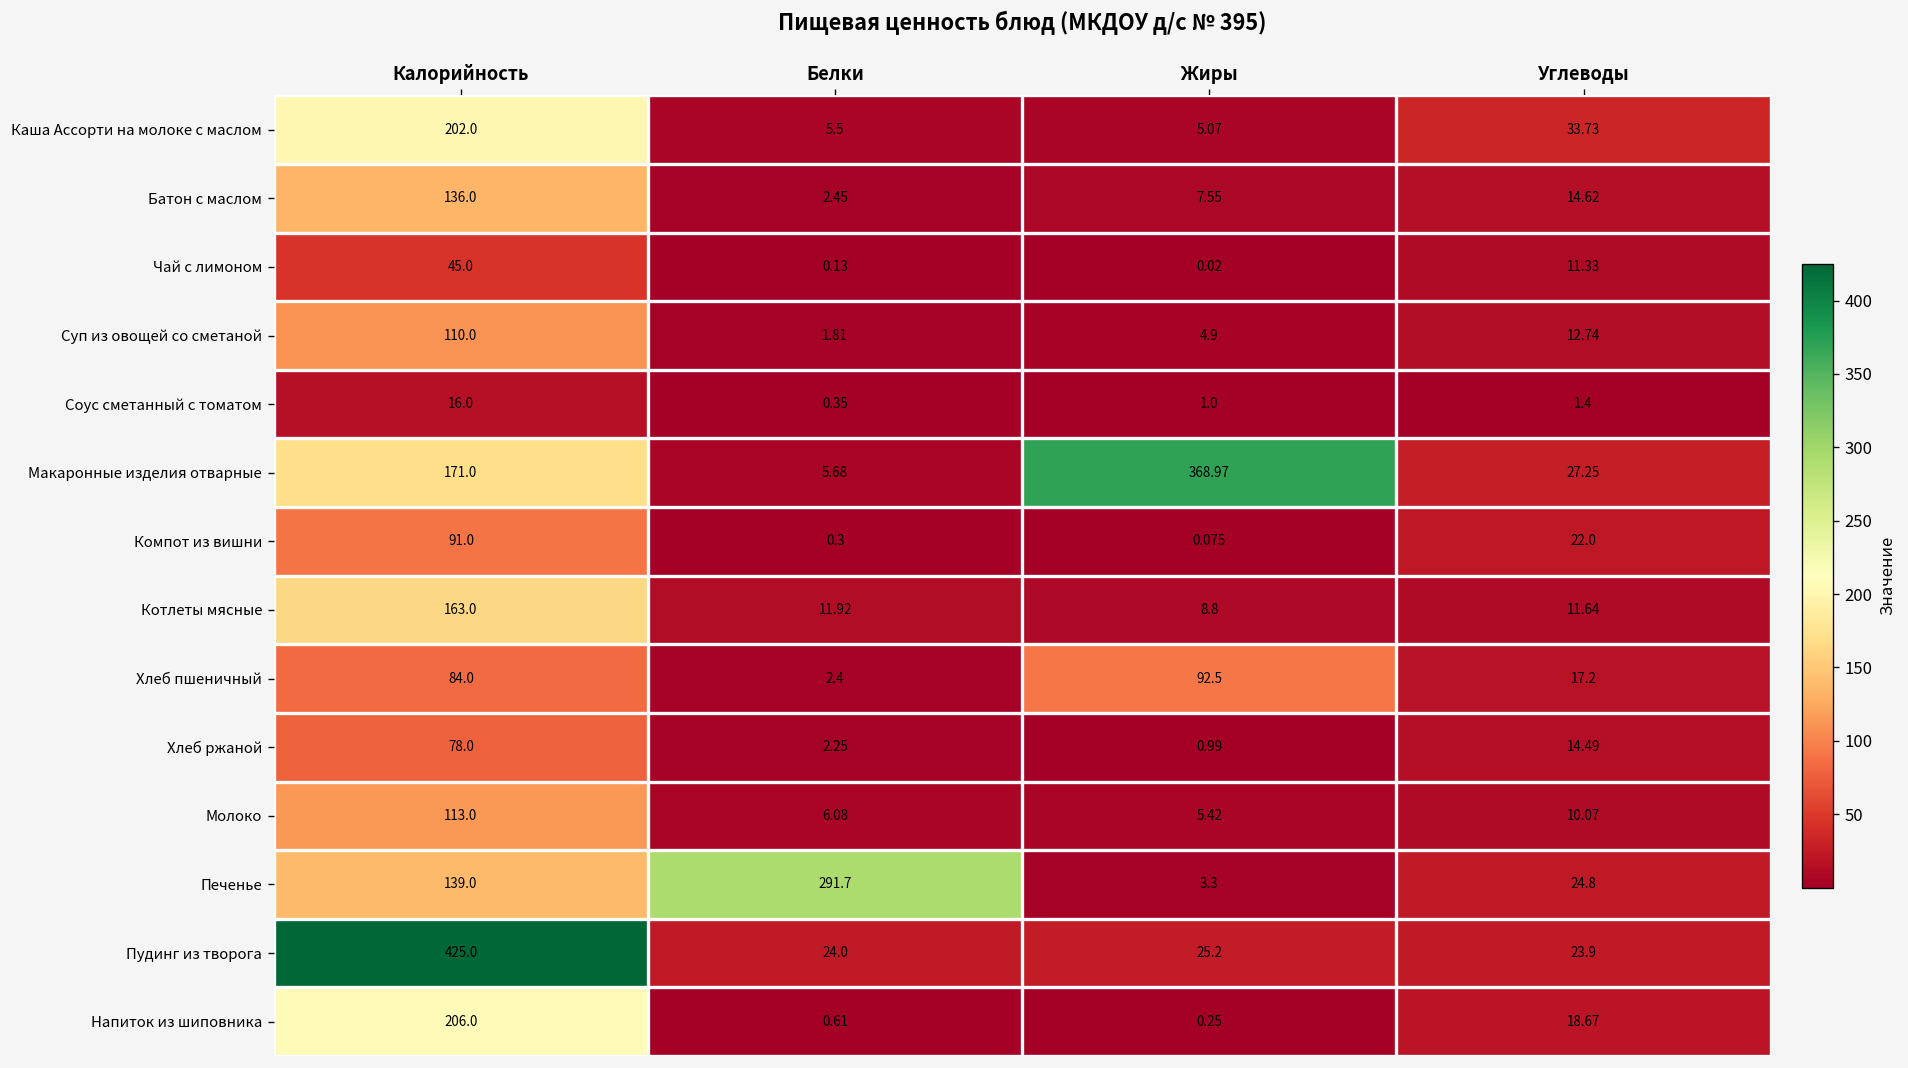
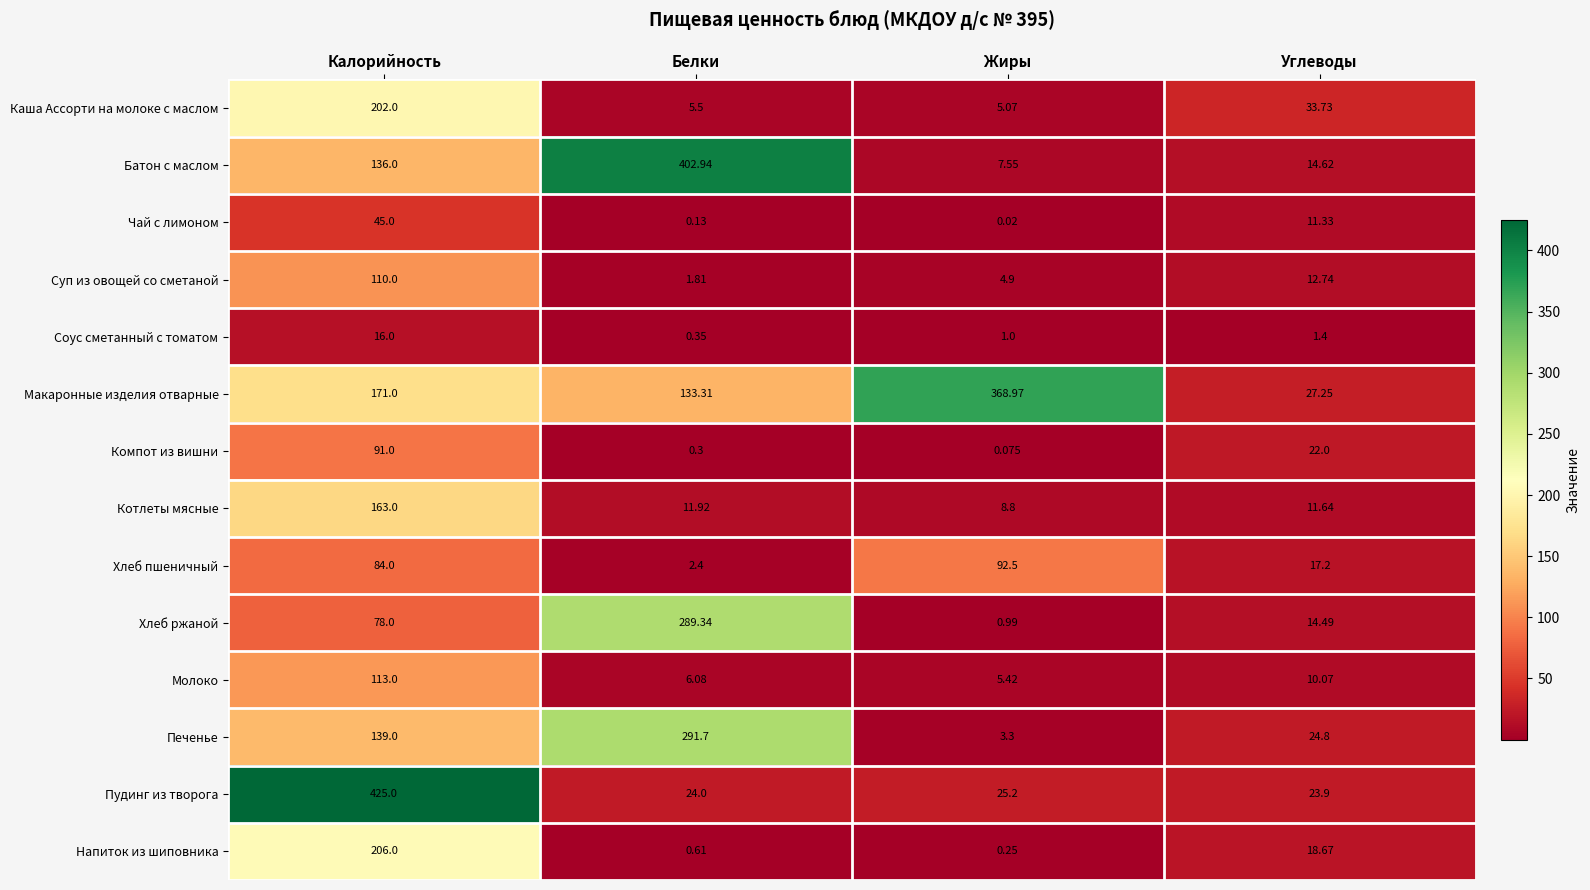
  {
    "Каша Ассорти на молоке с маслом": {
      "Калорийность": 202.0,
      "Белки": 5.5,
      "Жиры": 5.07,
      "Углеводы": 33.73
    },
    "Батон с маслом": {
      "Калорийность": 136.0,
-     "Белки": 2.45,
+     "Белки": 402.94,
      "Жиры": 7.55,
      "Углеводы": 14.62
    },
    "Чай с лимоном": {
      "Калорийность": 45.0,
      "Белки": 0.13,
      "Жиры": 0.02,
      "Углеводы": 11.33
    },
    "Суп из овощей со сметаной": {
      "Калорийность": 110.0,
      "Белки": 1.81,
      "Жиры": 4.9,
      "Углеводы": 12.74
    },
    "Соус сметанный с томатом": {
      "Калорийность": 16.0,
      "Белки": 0.35,
      "Жиры": 1.0,
      "Углеводы": 1.4
    },
    "Макаронные изделия отварные": {
      "Калорийность": 171.0,
-     "Белки": 5.68,
+     "Белки": 133.31,
      "Жиры": 368.97,
      "Углеводы": 27.25
    },
    "Компот из вишни": {
      "Калорийность": 91.0,
      "Белки": 0.3,
      "Жиры": 0.075,
      "Углеводы": 22.0
    },
    "Котлеты мясные": {
      "Калорийность": 163.0,
      "Белки": 11.92,
      "Жиры": 8.8,
      "Углеводы": 11.64
    },
    "Хлеб пшеничный": {
      "Калорийность": 84.0,
      "Белки": 2.4,
      "Жиры": 92.5,
      "Углеводы": 17.2
    },
    "Хлеб ржаной": {
      "Калорийность": 78.0,
-     "Белки": 2.25,
+     "Белки": 289.34,
      "Жиры": 0.99,
      "Углеводы": 14.49
    },
    "Молоко": {
      "Калорийность": 113.0,
      "Белки": 6.08,
      "Жиры": 5.42,
      "Углеводы": 10.07
    },
    "Печенье": {
      "Калорийность": 139.0,
      "Белки": 291.7,
      "Жиры": 3.3,
      "Углеводы": 24.8
    },
    "Пудинг из творога": {
      "Калорийность": 425.0,
      "Белки": 24.0,
      "Жиры": 25.2,
      "Углеводы": 23.9
    },
    "Напиток из шиповника": {
      "Калорийность": 206.0,
      "Белки": 0.61,
      "Жиры": 0.25,
      "Углеводы": 18.67
    }
  }
